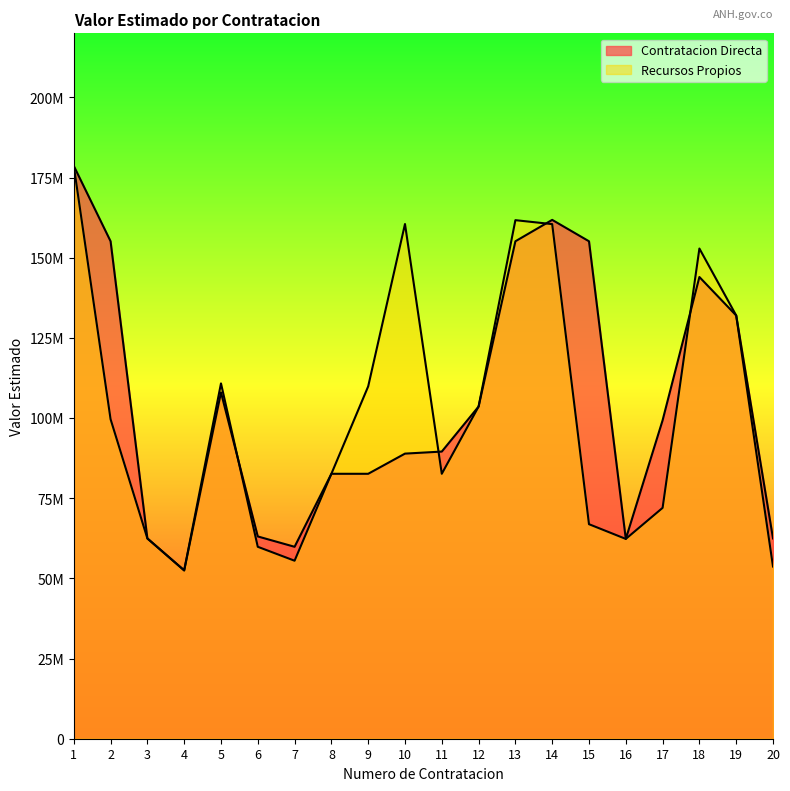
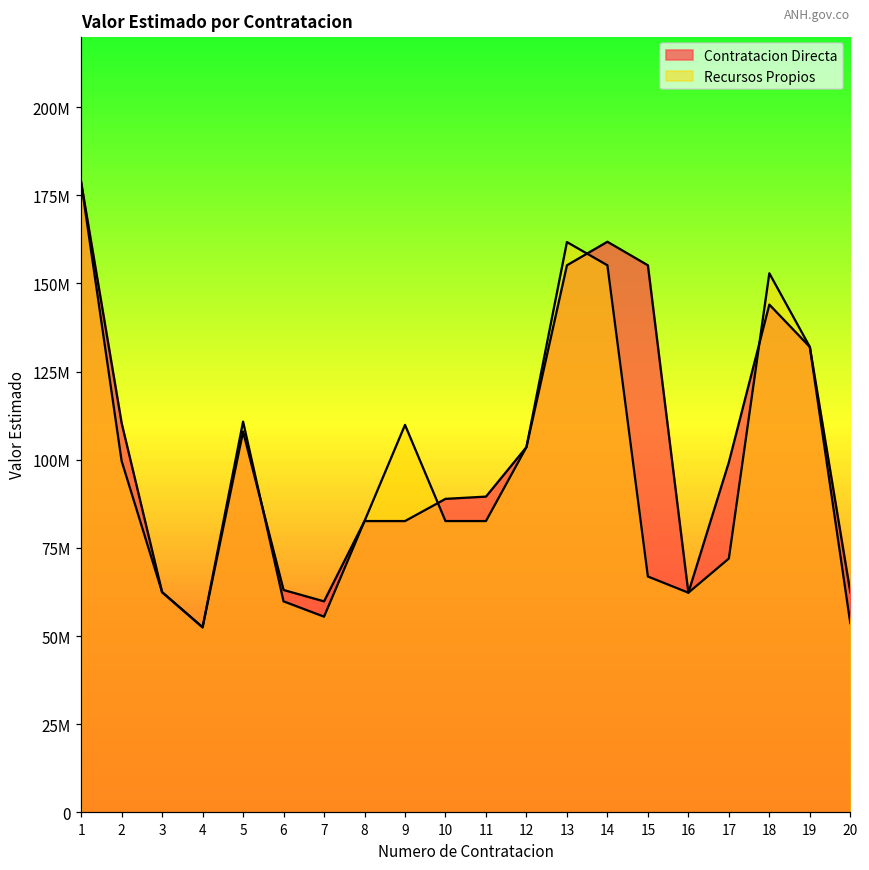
  {
    "Contratacion Directa": {
-     "2": 155000000,
+     "2": 110000000,
      "5": 108000000,
      "6": 63000000,
      "7": 60000000,
      "9": 83000000,
      "10": 89000000,
      "11": 90000000,
      "13": 155000000,
      "14": 162000000,
      "15": 155000000,
      "17": 99000000,
      "18": 144000000,
      "20": 62000000
    },
    "Recursos Propios": {
      "2": 100000000,
      "5": 111000000,
      "6": 60000000,
      "7": 56000000,
      "9": 110000000,
-     "10": 161000000,
+     "10": 83000000,
      "11": 83000000,
      "13": 162000000,
-     "14": 160000000,
+     "14": 155000000,
      "15": 67000000,
      "17": 72000000,
      "18": 153000000,
      "20": 54000000
    }
  }
